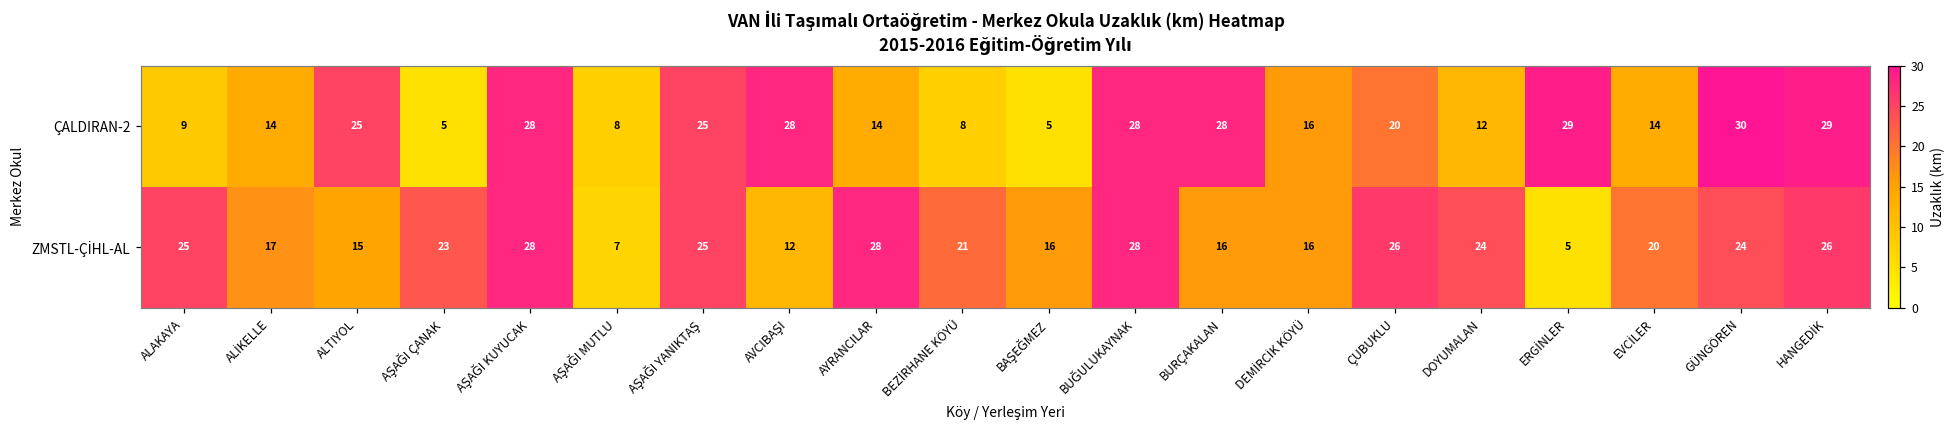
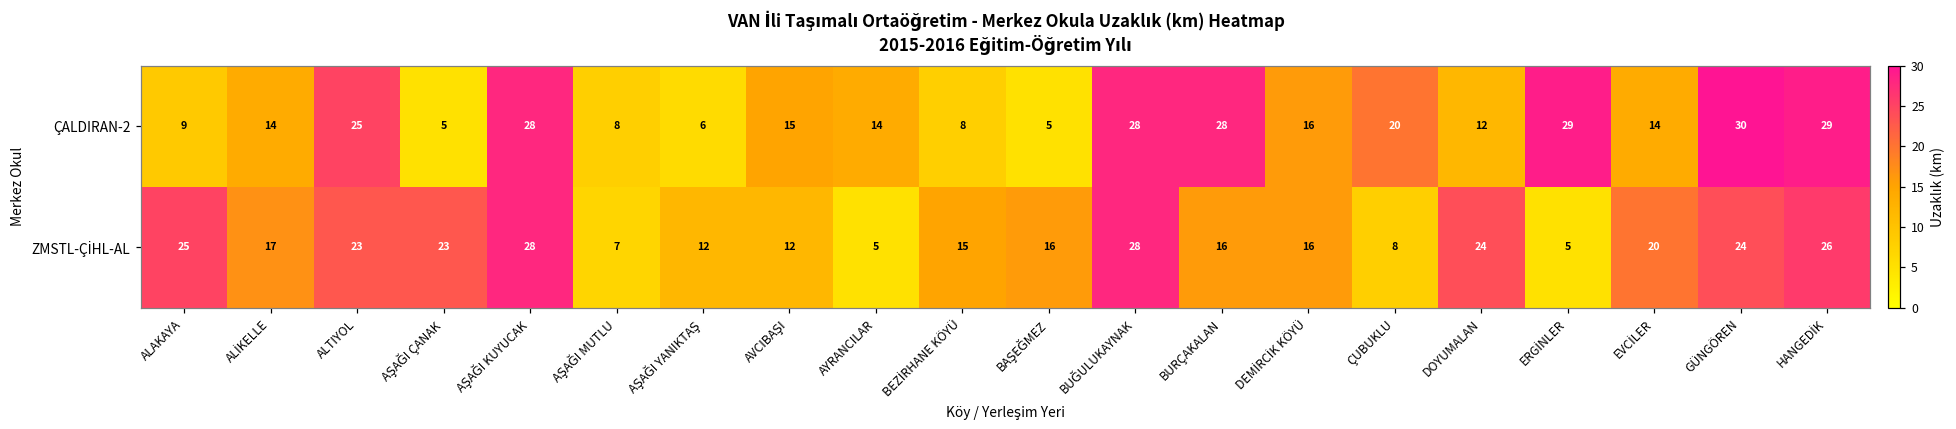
  {
    "ÇALDIRAN-2": {
      "ALAKAYA": 9,
      "ALİKELLE": 14,
      "ALTIYOL": 25,
      "AŞAĞI ÇANAK": 5,
      "AŞAĞI KUYUCAK": 28,
      "AŞAĞI MUTLU": 8,
-     "AŞAĞI YANIKTAŞ": 25,
-     "AVCIBAŞI": 28,
+     "AŞAĞI YANIKTAŞ": 6,
+     "AVCIBAŞI": 15,
      "AYRANCILAR": 14,
      "BEZİRHANE KÖYÜ": 8,
      "BAŞEĞMEZ": 5,
      "BUĞULUKAYNAK": 28,
      "BURÇAKALAN": 28,
      "DEMİRCİK KÖYÜ": 16,
      "ÇUBUKLU": 20,
      "DOYUMALAN": 12,
      "ERGİNLER": 29,
      "EVCİLER": 14,
      "GÜNGÖREN": 30,
      "HANGEDİK": 29
    },
    "ZMSTL-ÇİHL-AL": {
      "ALAKAYA": 25,
      "ALİKELLE": 17,
-     "ALTIYOL": 15,
+     "ALTIYOL": 23,
      "AŞAĞI ÇANAK": 23,
      "AŞAĞI KUYUCAK": 28,
      "AŞAĞI MUTLU": 7,
-     "AŞAĞI YANIKTAŞ": 25,
+     "AŞAĞI YANIKTAŞ": 12,
      "AVCIBAŞI": 12,
-     "AYRANCILAR": 28,
-     "BEZİRHANE KÖYÜ": 21,
+     "AYRANCILAR": 5,
+     "BEZİRHANE KÖYÜ": 15,
      "BAŞEĞMEZ": 16,
      "BUĞULUKAYNAK": 28,
      "BURÇAKALAN": 16,
      "DEMİRCİK KÖYÜ": 16,
-     "ÇUBUKLU": 26,
+     "ÇUBUKLU": 8,
      "DOYUMALAN": 24,
      "ERGİNLER": 5,
      "EVCİLER": 20,
      "GÜNGÖREN": 24,
      "HANGEDİK": 26
    }
  }
